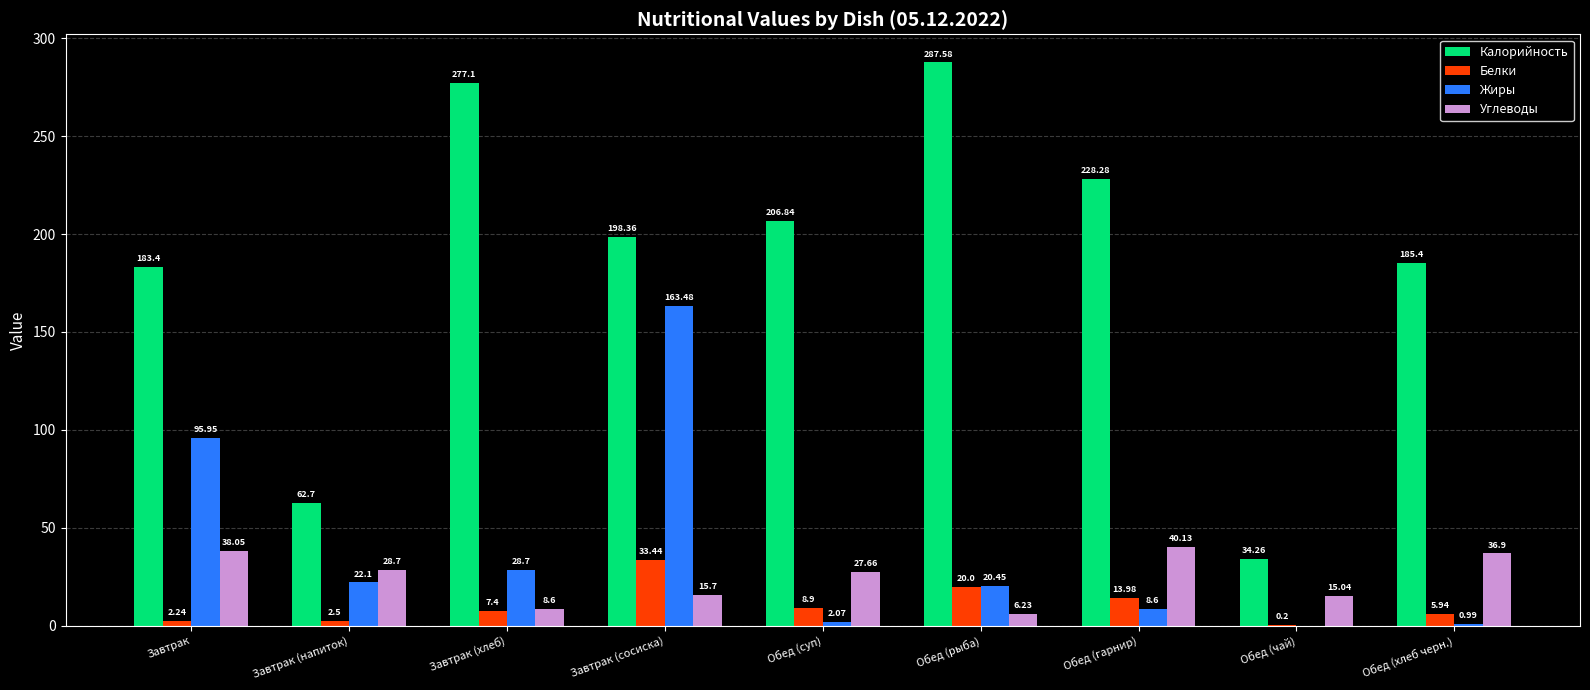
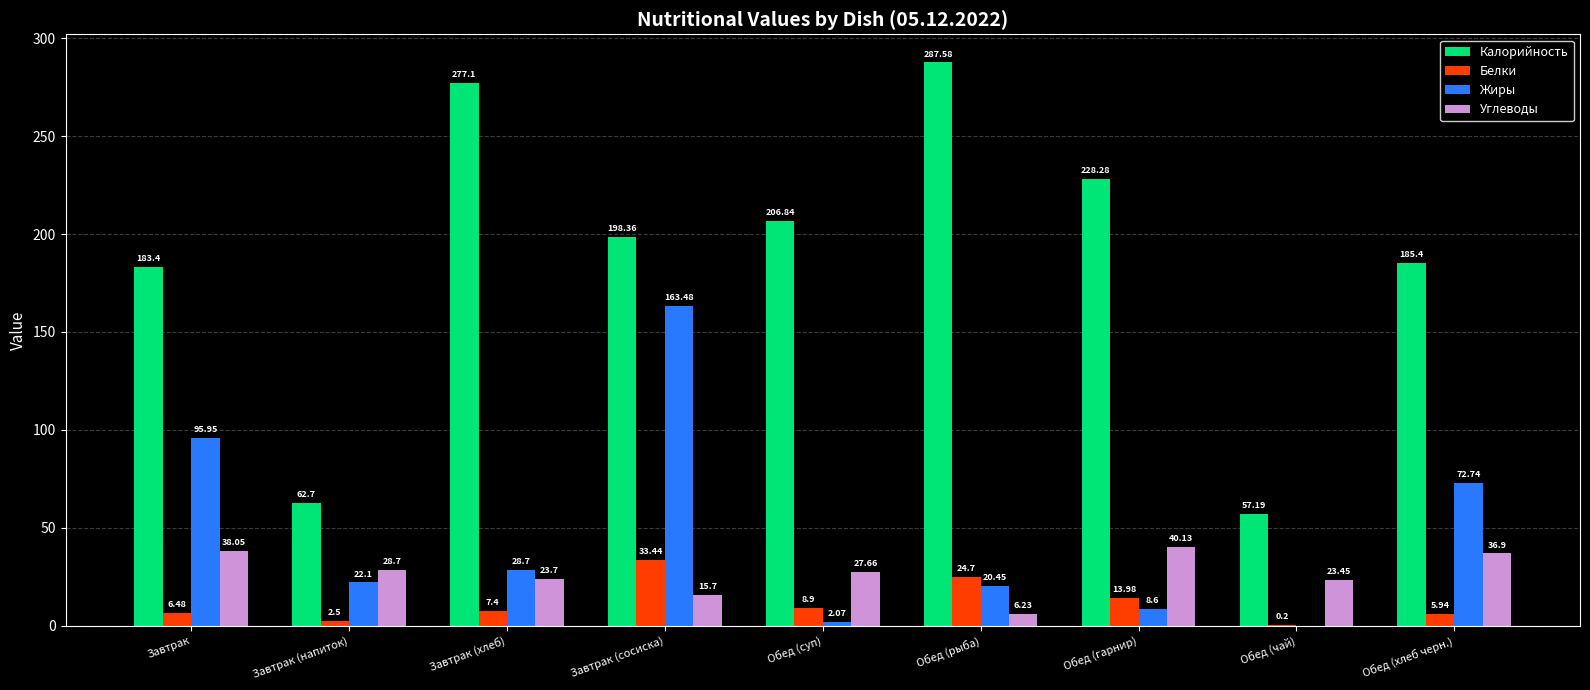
  {
    "Калорийность": {
      "Завтрак": 183.4,
      "Завтрак (напиток)": 62.7,
      "Завтрак (хлеб)": 277.1,
      "Завтрак (сосиска)": 198.36,
      "Обед (суп)": 206.84,
      "Обед (рыба)": 287.58,
      "Обед (гарнир)": 228.28,
-     "Обед (чай)": 34.26,
+     "Обед (чай)": 57.19,
      "Обед (хлеб черн.)": 185.4
    },
    "Белки": {
-     "Завтрак": 2.24,
+     "Завтрак": 6.48,
      "Завтрак (напиток)": 2.5,
      "Завтрак (хлеб)": 7.4,
      "Завтрак (сосиска)": 33.44,
      "Обед (суп)": 8.9,
-     "Обед (рыба)": 20.0,
+     "Обед (рыба)": 24.7,
      "Обед (гарнир)": 13.98,
      "Обед (чай)": 0.2,
      "Обед (хлеб черн.)": 5.94
    },
    "Жиры": {
      "Завтрак": 95.95,
      "Завтрак (напиток)": 22.1,
      "Завтрак (хлеб)": 28.7,
      "Завтрак (сосиска)": 163.48,
      "Обед (суп)": 2.07,
      "Обед (рыба)": 20.45,
      "Обед (гарнир)": 8.6,
-     "Обед (хлеб черн.)": 0.99
+     "Обед (хлеб черн.)": 72.74
    },
    "Углеводы": {
      "Завтрак": 38.05,
      "Завтрак (напиток)": 28.7,
-     "Завтрак (хлеб)": 8.6,
+     "Завтрак (хлеб)": 23.7,
      "Завтрак (сосиска)": 15.7,
      "Обед (суп)": 27.66,
      "Обед (рыба)": 6.23,
      "Обед (гарнир)": 40.13,
-     "Обед (чай)": 15.04,
+     "Обед (чай)": 23.45,
      "Обед (хлеб черн.)": 36.9
    }
  }
